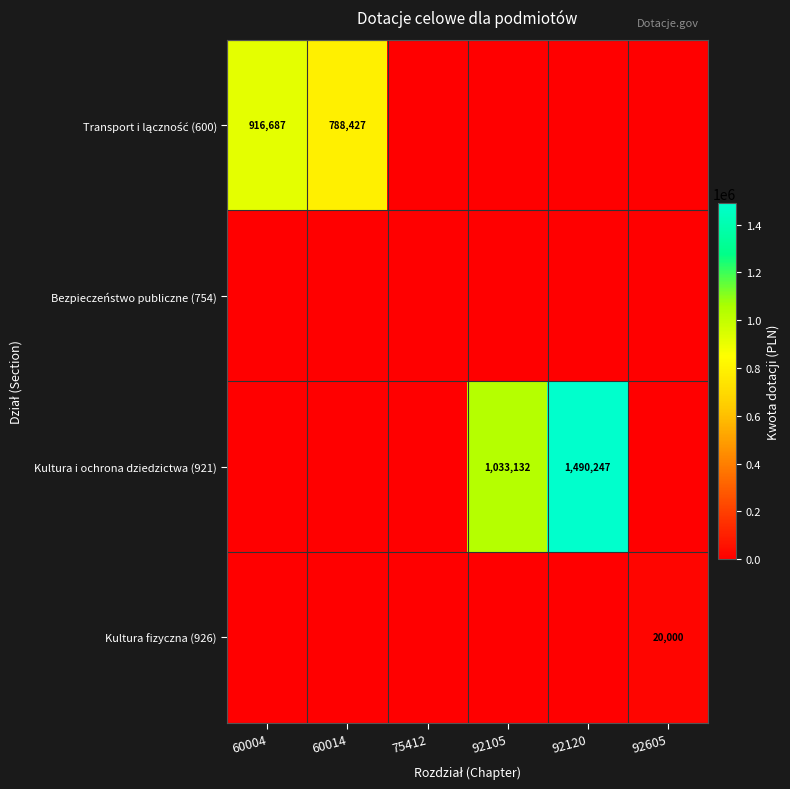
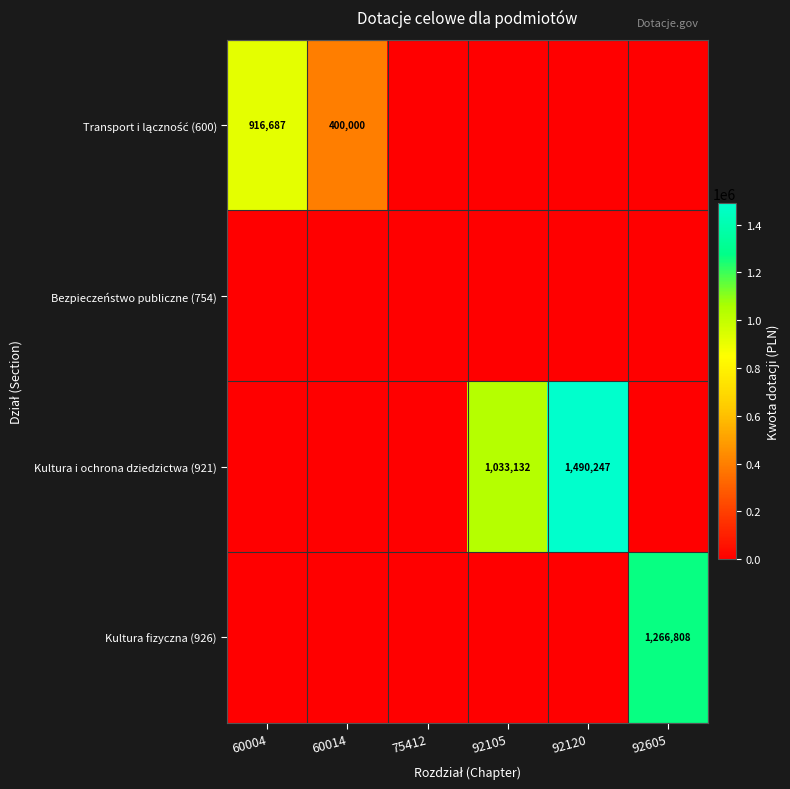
  {
    "Transport i lączność (600)": {
      "60004": "916,687",
-     "60014": "788,427"
+     "60014": "400,000"
    },
    "Kultura i ochrona dziedzictwa (921)": {
      "92105": "1,033,132",
      "92120": "1,490,247"
    },
    "Kultura fizyczna (926)": {
-     "92605": "20,000"
+     "92605": "1,266,808"
    }
  }
